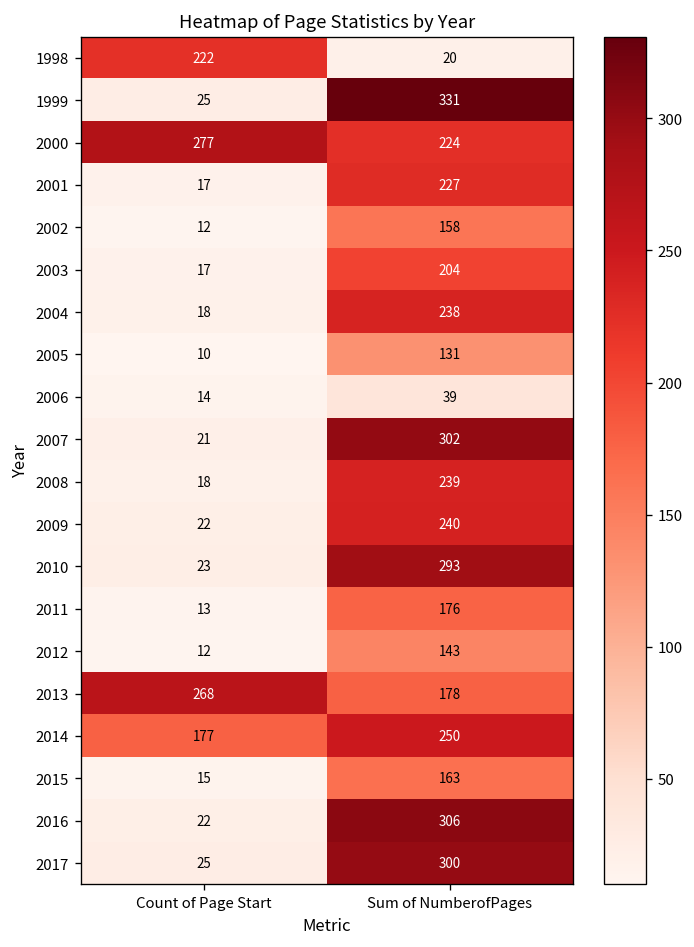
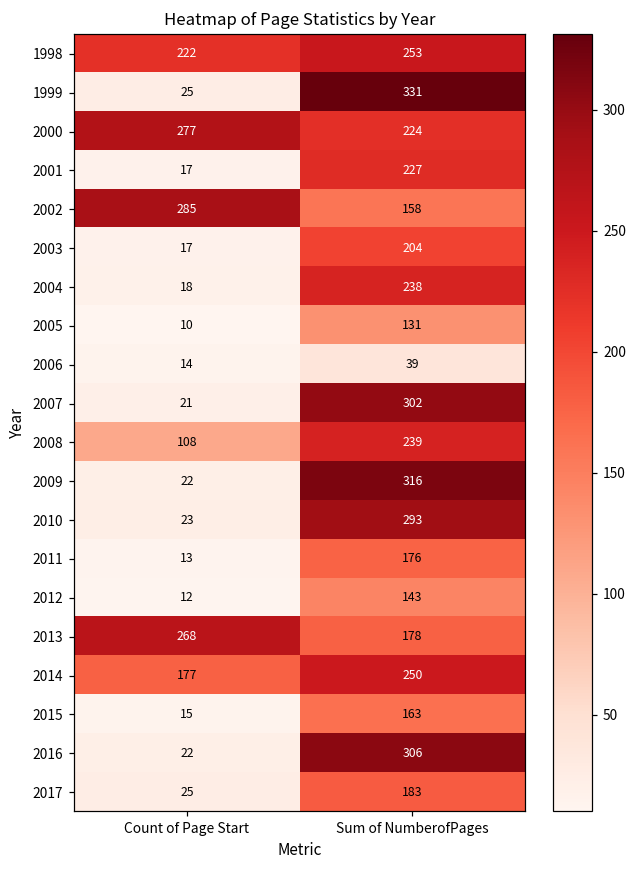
  {
    "1998": {
      "Count of Page Start": 222,
-     "Sum of NumberofPages": 20
+     "Sum of NumberofPages": 253
    },
    "1999": {
      "Count of Page Start": 25,
      "Sum of NumberofPages": 331
    },
    "2000": {
      "Count of Page Start": 277,
      "Sum of NumberofPages": 224
    },
    "2001": {
      "Count of Page Start": 17,
      "Sum of NumberofPages": 227
    },
    "2002": {
-     "Count of Page Start": 12,
+     "Count of Page Start": 285,
      "Sum of NumberofPages": 158
    },
    "2003": {
      "Count of Page Start": 17,
      "Sum of NumberofPages": 204
    },
    "2004": {
      "Count of Page Start": 18,
      "Sum of NumberofPages": 238
    },
    "2005": {
      "Count of Page Start": 10,
      "Sum of NumberofPages": 131
    },
    "2006": {
      "Count of Page Start": 14,
      "Sum of NumberofPages": 39
    },
    "2007": {
      "Count of Page Start": 21,
      "Sum of NumberofPages": 302
    },
    "2008": {
-     "Count of Page Start": 18,
+     "Count of Page Start": 108,
      "Sum of NumberofPages": 239
    },
    "2009": {
      "Count of Page Start": 22,
-     "Sum of NumberofPages": 240
+     "Sum of NumberofPages": 316
    },
    "2010": {
      "Count of Page Start": 23,
      "Sum of NumberofPages": 293
    },
    "2011": {
      "Count of Page Start": 13,
      "Sum of NumberofPages": 176
    },
    "2012": {
      "Count of Page Start": 12,
      "Sum of NumberofPages": 143
    },
    "2013": {
      "Count of Page Start": 268,
      "Sum of NumberofPages": 178
    },
    "2014": {
      "Count of Page Start": 177,
      "Sum of NumberofPages": 250
    },
    "2015": {
      "Count of Page Start": 15,
      "Sum of NumberofPages": 163
    },
    "2016": {
      "Count of Page Start": 22,
      "Sum of NumberofPages": 306
    },
    "2017": {
      "Count of Page Start": 25,
-     "Sum of NumberofPages": 300
+     "Sum of NumberofPages": 183
    }
  }
